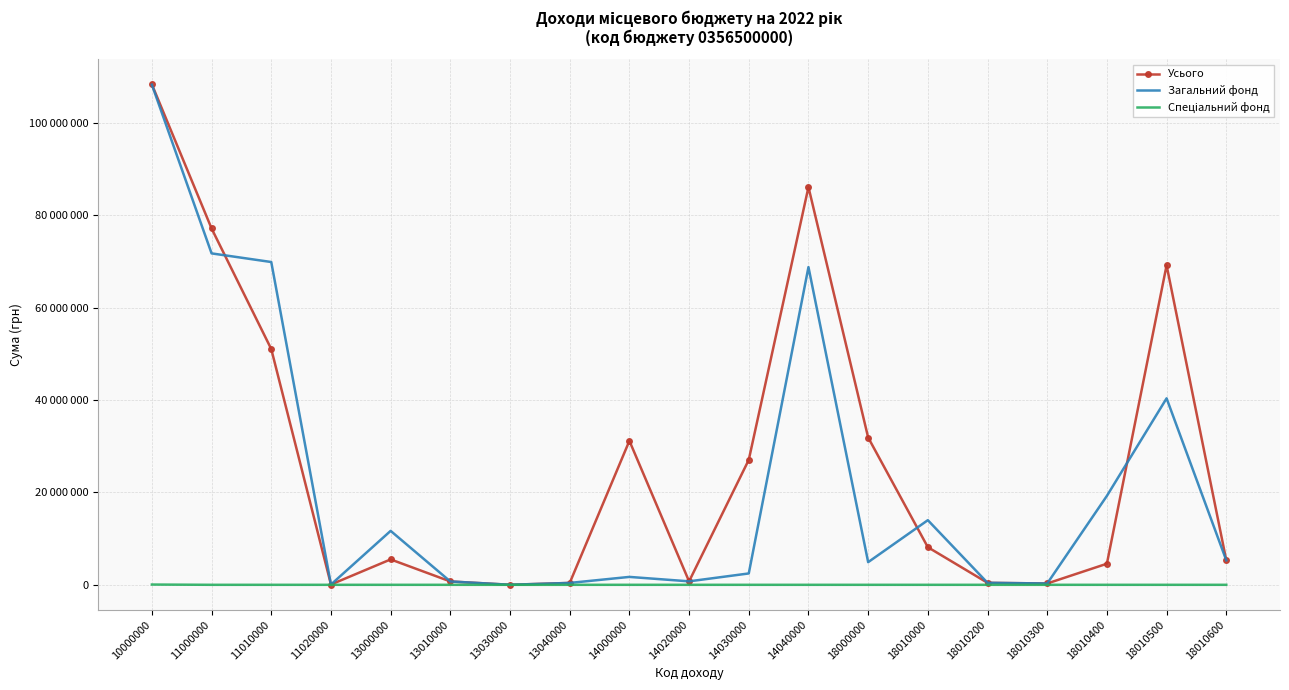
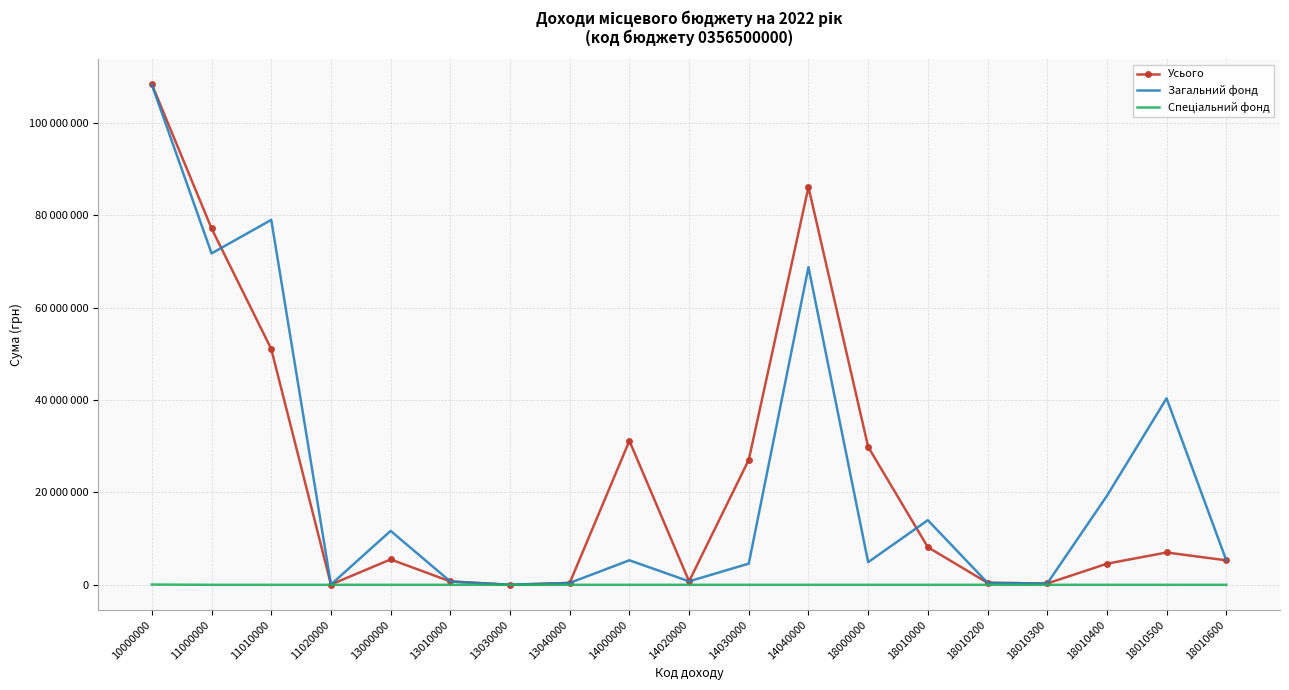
  {
    "Усього": {
      "11000000": 77000000,
      "11010000": 51000000,
      "13000000": 6000000,
      "14000000": 31000000,
      "14030000": 27000000,
      "14040000": 86000000,
-     "18000000": 32000000,
+     "18000000": 30000000,
      "18010000": 8000000,
      "18010400": 5000000,
-     "18010500": 69000000
+     "18010500": 7000000
    },
    "Загальний фонд": {
      "11000000": 72000000,
-     "11010000": 70000000,
+     "11010000": 79000000,
      "13000000": 12000000,
-     "14000000": 2000000,
-     "14030000": 2000000,
+     "14000000": 5000000,
+     "14030000": 5000000,
      "14040000": 69000000,
      "18000000": 5000000,
      "18010000": 14000000,
      "18010400": 19000000,
      "18010500": 40000000
    },
    "Спеціальний фонд": {
      "10000000": 0,
      "11000000": 0,
      "11010000": 0,
      "13000000": 0,
      "13010000": 0,
      "14000000": 0,
      "14020000": 0,
      "14030000": 0,
      "14040000": 0,
      "18000000": 0,
      "18010000": 0,
      "18010400": 0,
      "18010500": 0,
      "18010600": 0
    }
  }
